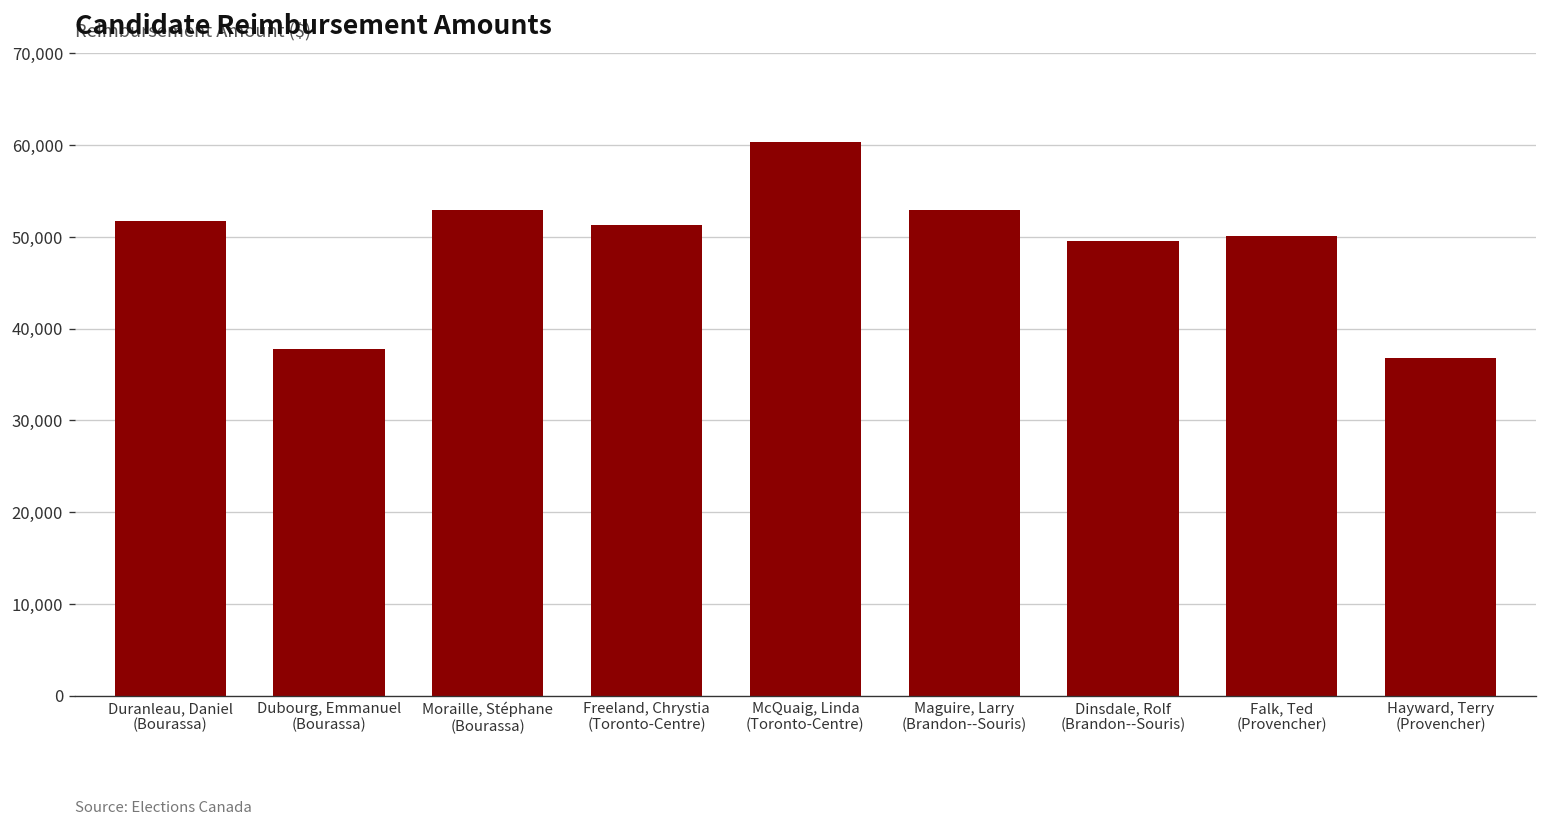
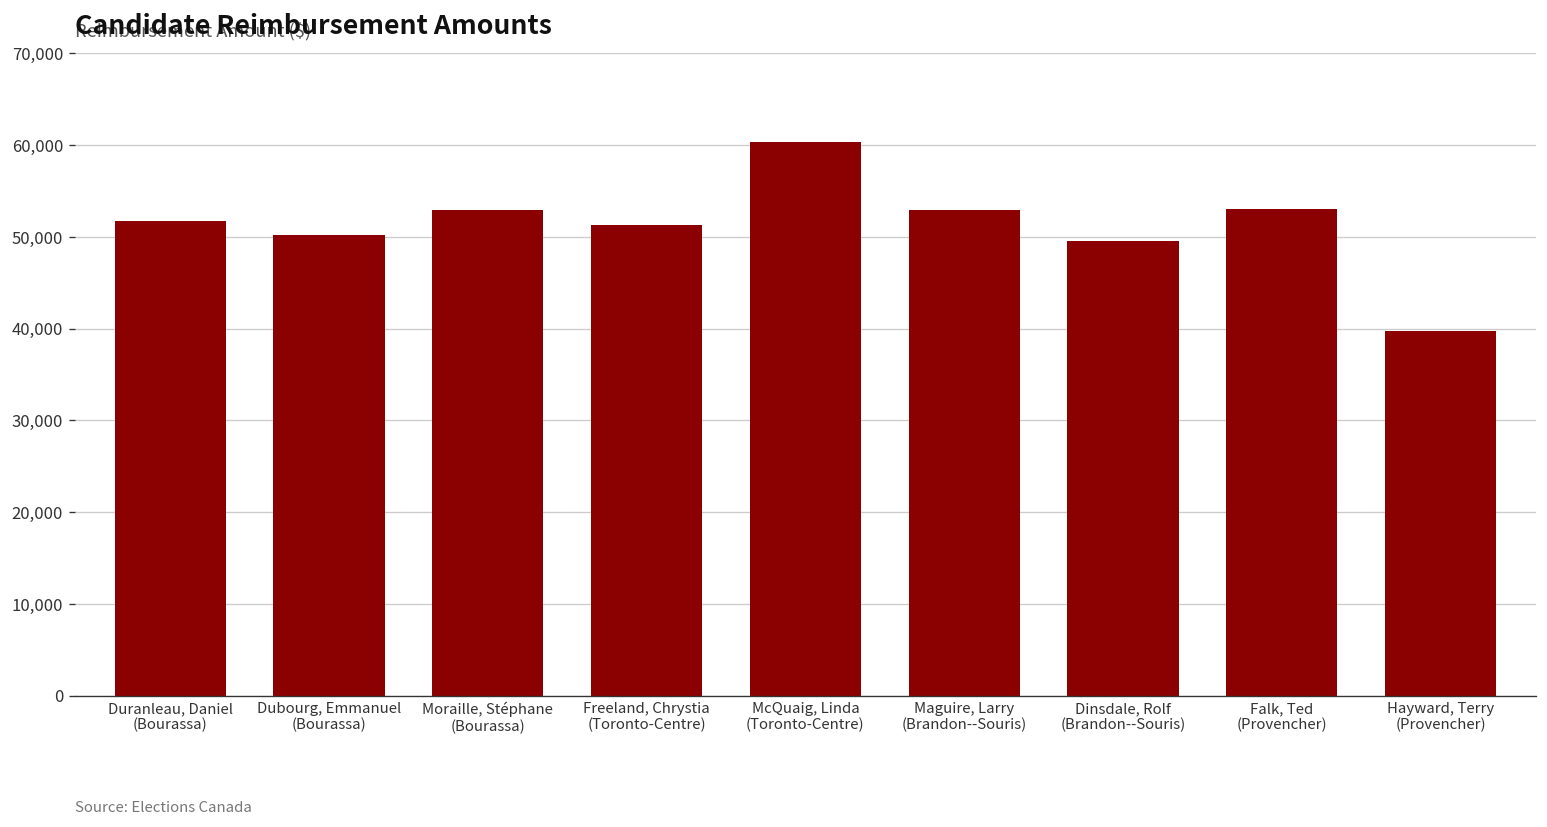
  {
    "Duranleau, Daniel (Bourassa)": "52,000",
-   "Dubourg, Emmanuel (Bourassa)": "38,000",
+   "Dubourg, Emmanuel (Bourassa)": "50,000",
    "Moraille, Stéphane (Bourassa)": "53,000",
    "Freeland, Chrystia (Toronto-Centre)": "51,000",
    "McQuaig, Linda (Toronto-Centre)": "60,000",
    "Maguire, Larry (Brandon--Souris)": "53,000",
    "Dinsdale, Rolf (Brandon--Souris)": "50,000",
-   "Falk, Ted (Provencher)": "50,000",
-   "Hayward, Terry (Provencher)": "37,000"
+   "Falk, Ted (Provencher)": "53,000",
+   "Hayward, Terry (Provencher)": "40,000"
  }
